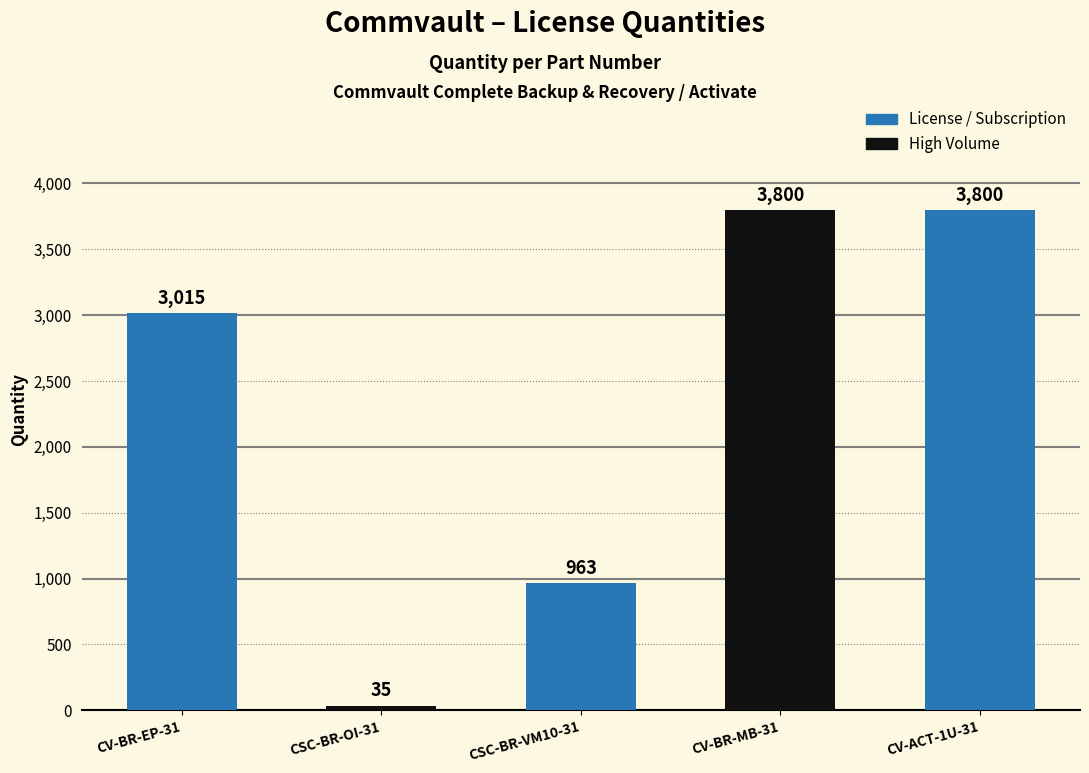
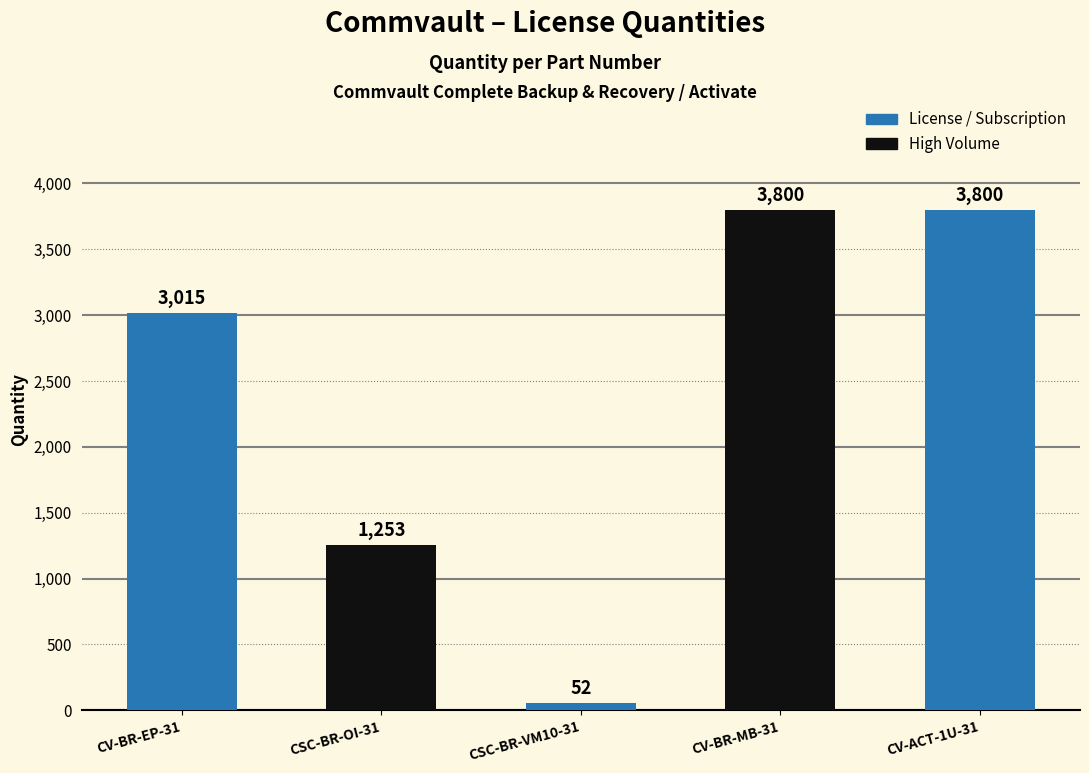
  {
    "CV-BR-EP-31": "3,015",
-   "CSC-BR-OI-31": "35",
-   "CSC-BR-VM10-31": "963",
+   "CSC-BR-OI-31": "1,253",
+   "CSC-BR-VM10-31": "52",
    "CV-BR-MB-31": "3,800",
    "CV-ACT-1U-31": "3,800"
  }
